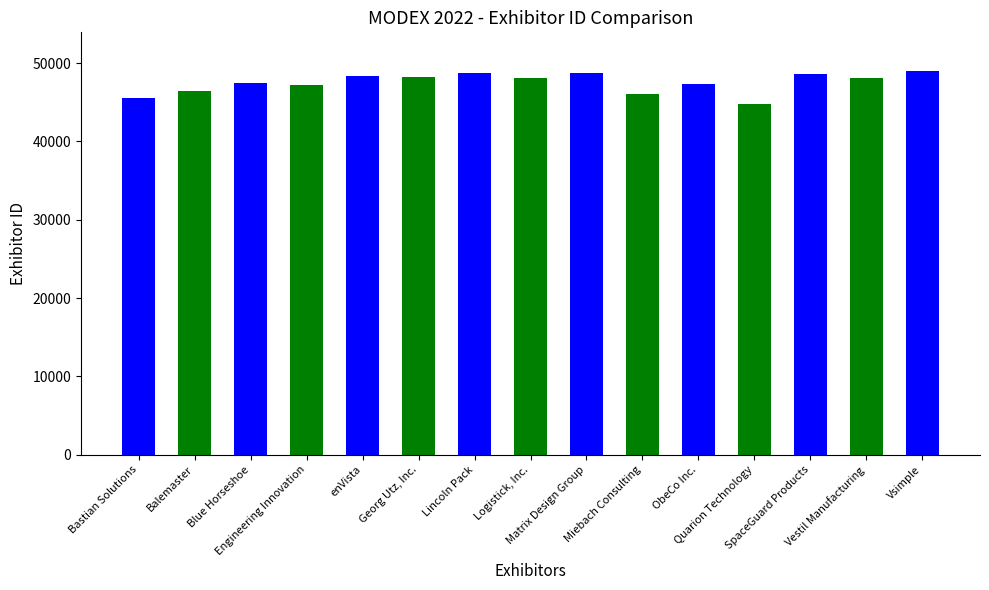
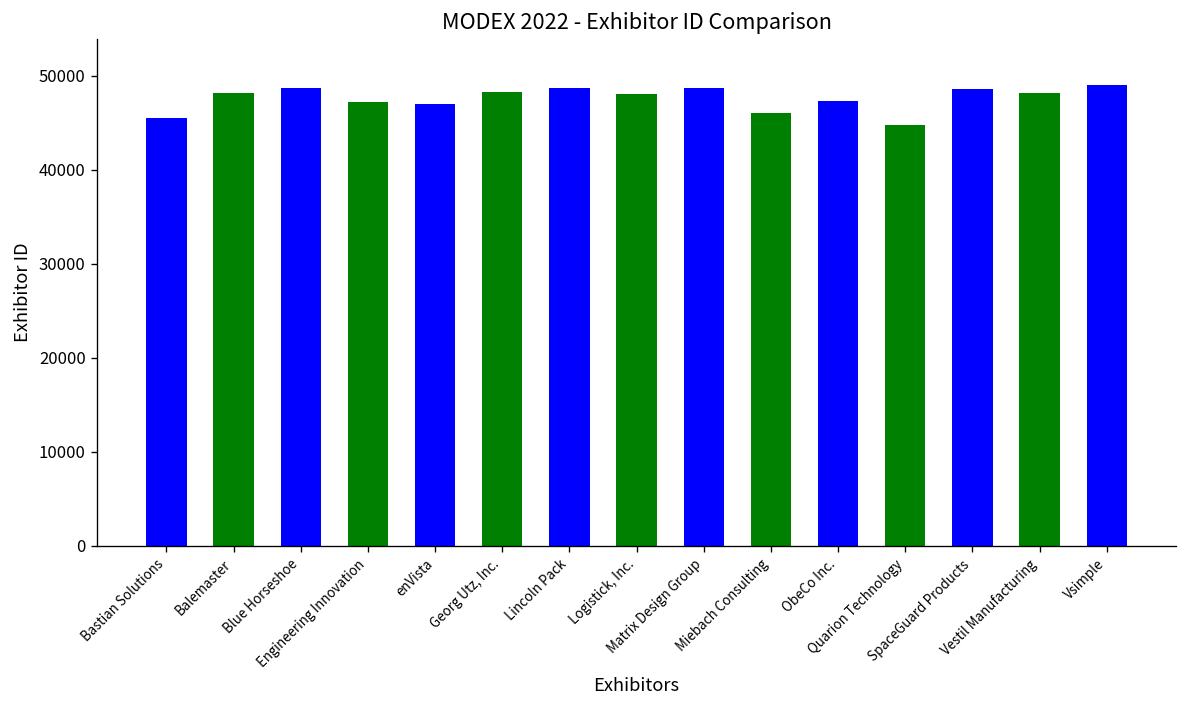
  {
    "Bastian Solutions": 45000,
-   "Balemaster": 46000,
-   "Blue Horseshoe": 47000,
+   "Balemaster": 48000,
+   "Blue Horseshoe": 49000,
    "Engineering Innovation": 47000,
-   "enVista": 48000,
+   "enVista": 47000,
    "Georg Utz, Inc.": 48000,
    "Lincoln Pack": 49000,
    "Logistick, Inc.": 48000,
    "Matrix Design Group": 49000,
    "Miebach Consulting": 46000,
    "ObeCo Inc.": 47000,
    "Quarion Technology": 45000,
    "SpaceGuard Products": 49000,
    "Vestil Manufacturing": 48000,
    "Vsimple": 49000
  }
